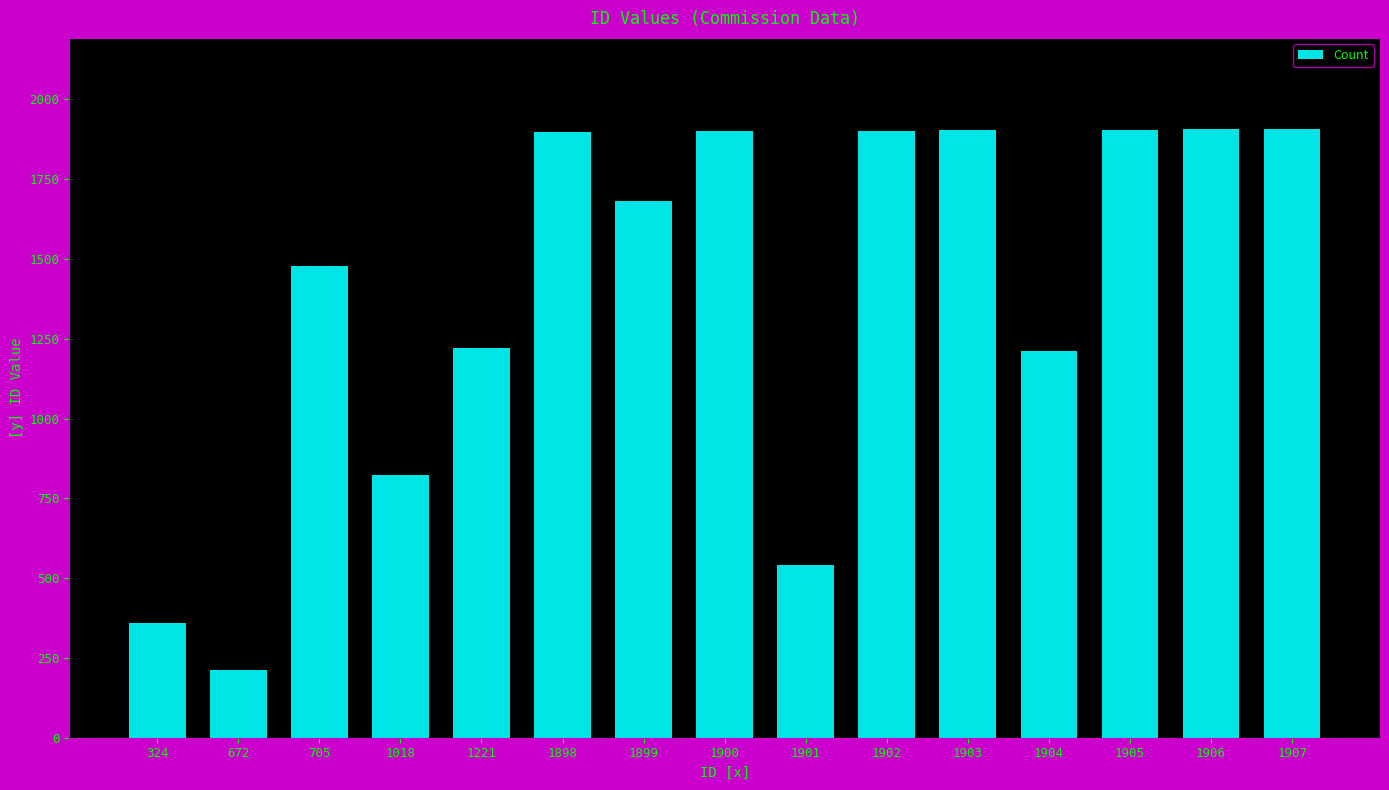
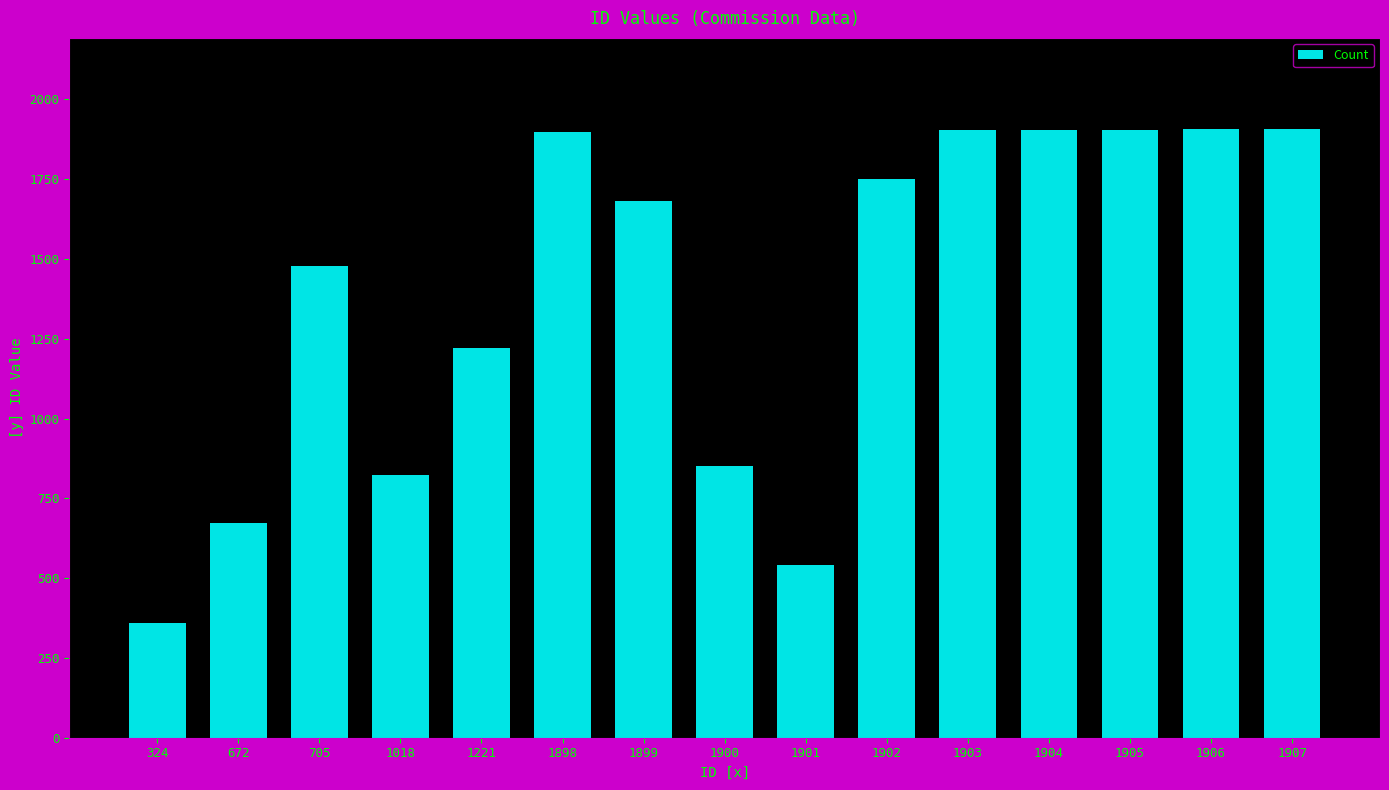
  {
    "324": 360,
-   "672": 210,
+   "672": 670,
    "705": 1480,
    "1018": 820,
    "1221": 1220,
    "1898": 1900,
    "1899": 1680,
-   "1900": 1900,
+   "1900": 850,
    "1901": 540,
-   "1902": 1900,
+   "1902": 1750,
    "1903": 1900,
-   "1904": 1210,
+   "1904": 1900,
    "1905": 1910,
    "1906": 1910,
    "1907": 1910
  }
